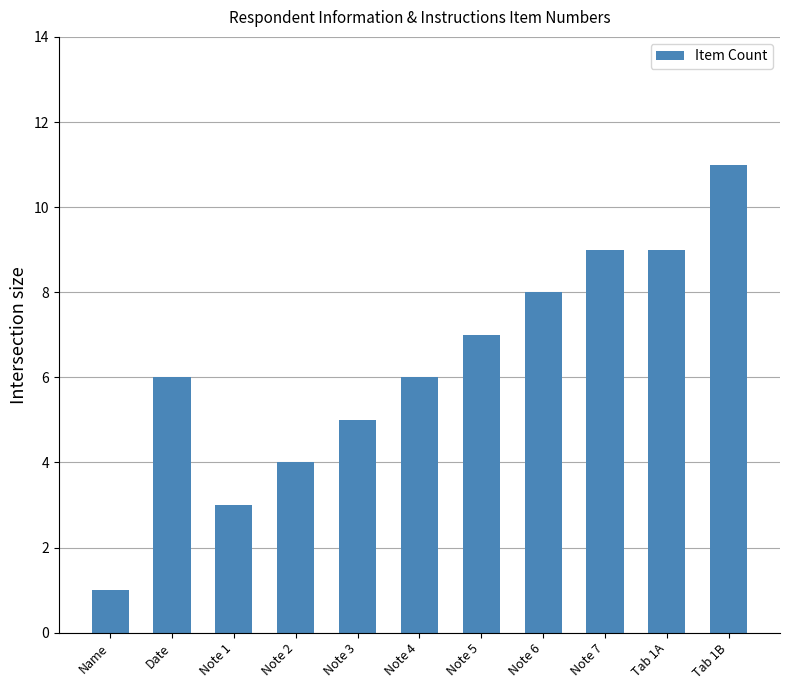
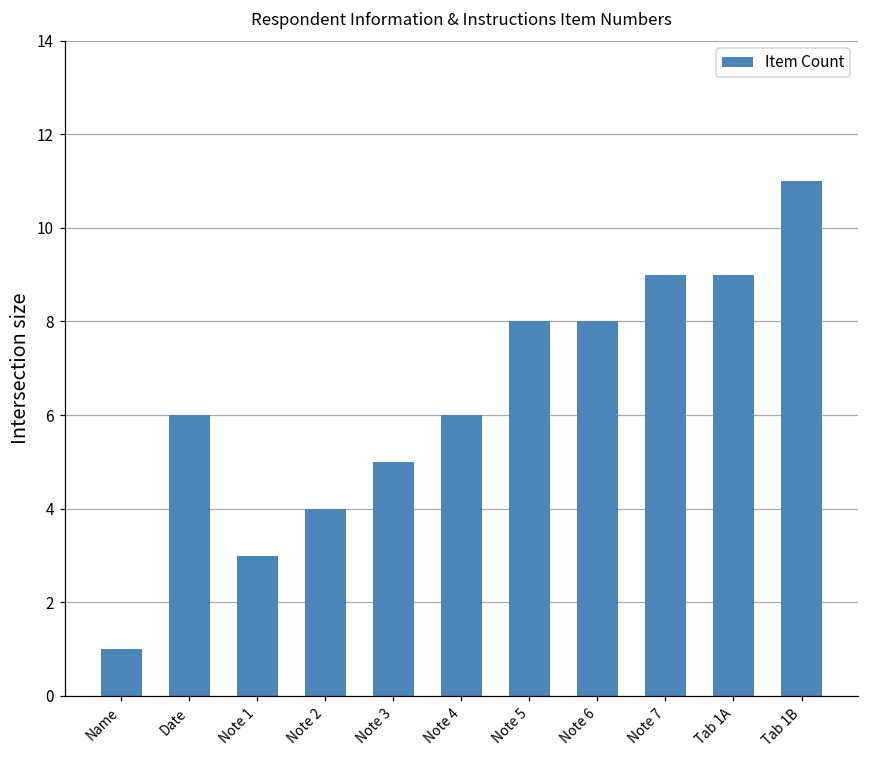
  {
    "Name": 1,
    "Date": 6,
    "Note 1": 3,
    "Note 2": 4,
    "Note 3": 5,
    "Note 4": 6,
-   "Note 5": 7,
+   "Note 5": 8,
    "Note 6": 8,
    "Note 7": 9,
    "Tab 1A": 9,
    "Tab 1B": 11
  }
